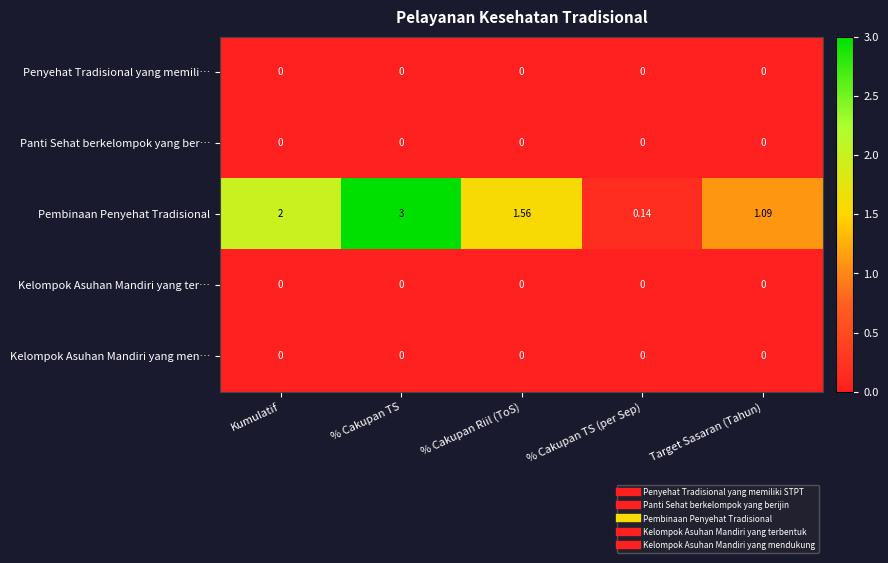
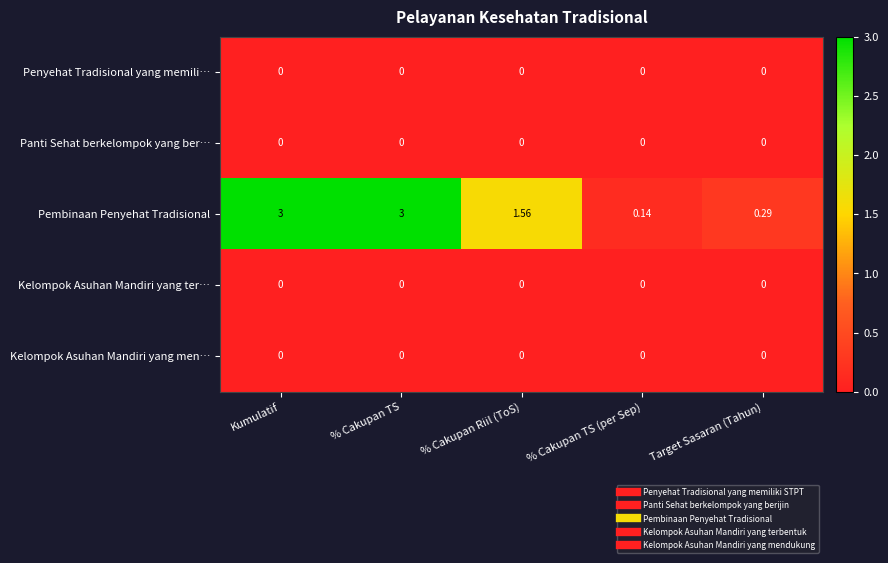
  {
    "Penyehat Tradisional yang memili…": {
      "Kumulatif": 0,
      "% Cakupan TS": 0,
      "% Cakupan Riil (ToS)": 0,
      "% Cakupan TS (per Sep)": 0,
      "Target Sasaran (Tahun)": 0
    },
    "Panti Sehat berkelompok yang ber…": {
      "Kumulatif": 0,
      "% Cakupan TS": 0,
      "% Cakupan Riil (ToS)": 0,
      "% Cakupan TS (per Sep)": 0,
      "Target Sasaran (Tahun)": 0
    },
    "Pembinaan Penyehat Tradisional": {
-     "Kumulatif": 2,
+     "Kumulatif": 3,
      "% Cakupan TS": 3,
      "% Cakupan Riil (ToS)": 1.56,
      "% Cakupan TS (per Sep)": 0.14,
-     "Target Sasaran (Tahun)": 1.09
+     "Target Sasaran (Tahun)": 0.29
    },
    "Kelompok Asuhan Mandiri yang ter…": {
      "Kumulatif": 0,
      "% Cakupan TS": 0,
      "% Cakupan Riil (ToS)": 0,
      "% Cakupan TS (per Sep)": 0,
      "Target Sasaran (Tahun)": 0
    },
    "Kelompok Asuhan Mandiri yang men…": {
      "Kumulatif": 0,
      "% Cakupan TS": 0,
      "% Cakupan Riil (ToS)": 0,
      "% Cakupan TS (per Sep)": 0,
      "Target Sasaran (Tahun)": 0
    }
  }
